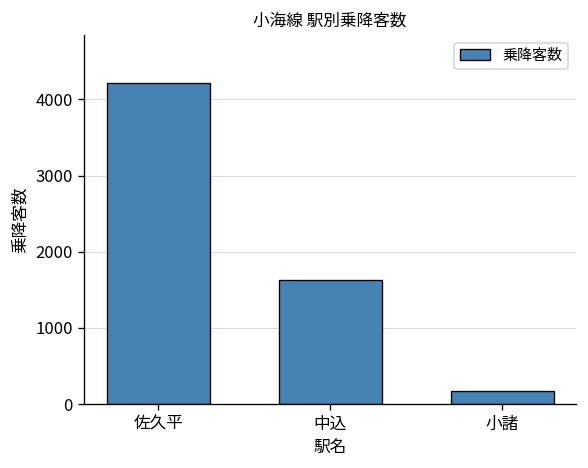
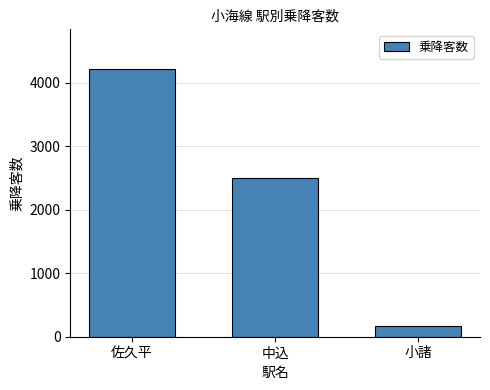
  {
    "佐久平": 4200,
-   "中込": 1600,
+   "中込": 2500,
    "小諸": 200
  }
